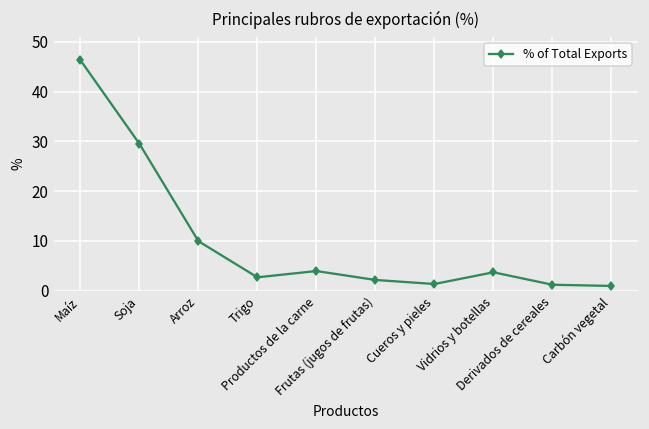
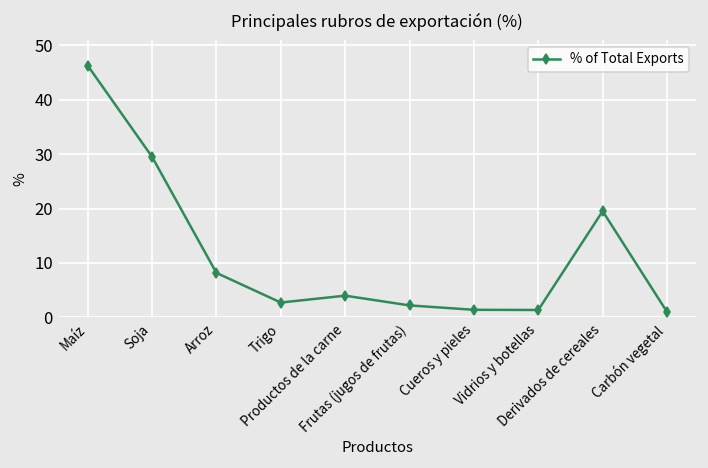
  {
    "Maíz": 46,
    "Soja": 30,
-   "Arroz": 10,
+   "Arroz": 8,
    "Trigo": 3,
    "Productos de la carne": 4,
    "Frutas (jugos de frutas)": 2,
    "Cueros y pieles": 1,
-   "Vidrios y botellas": 4,
-   "Derivados de cereales": 1,
+   "Vidrios y botellas": 1,
+   "Derivados de cereales": 20,
    "Carbón vegetal": 1
  }
